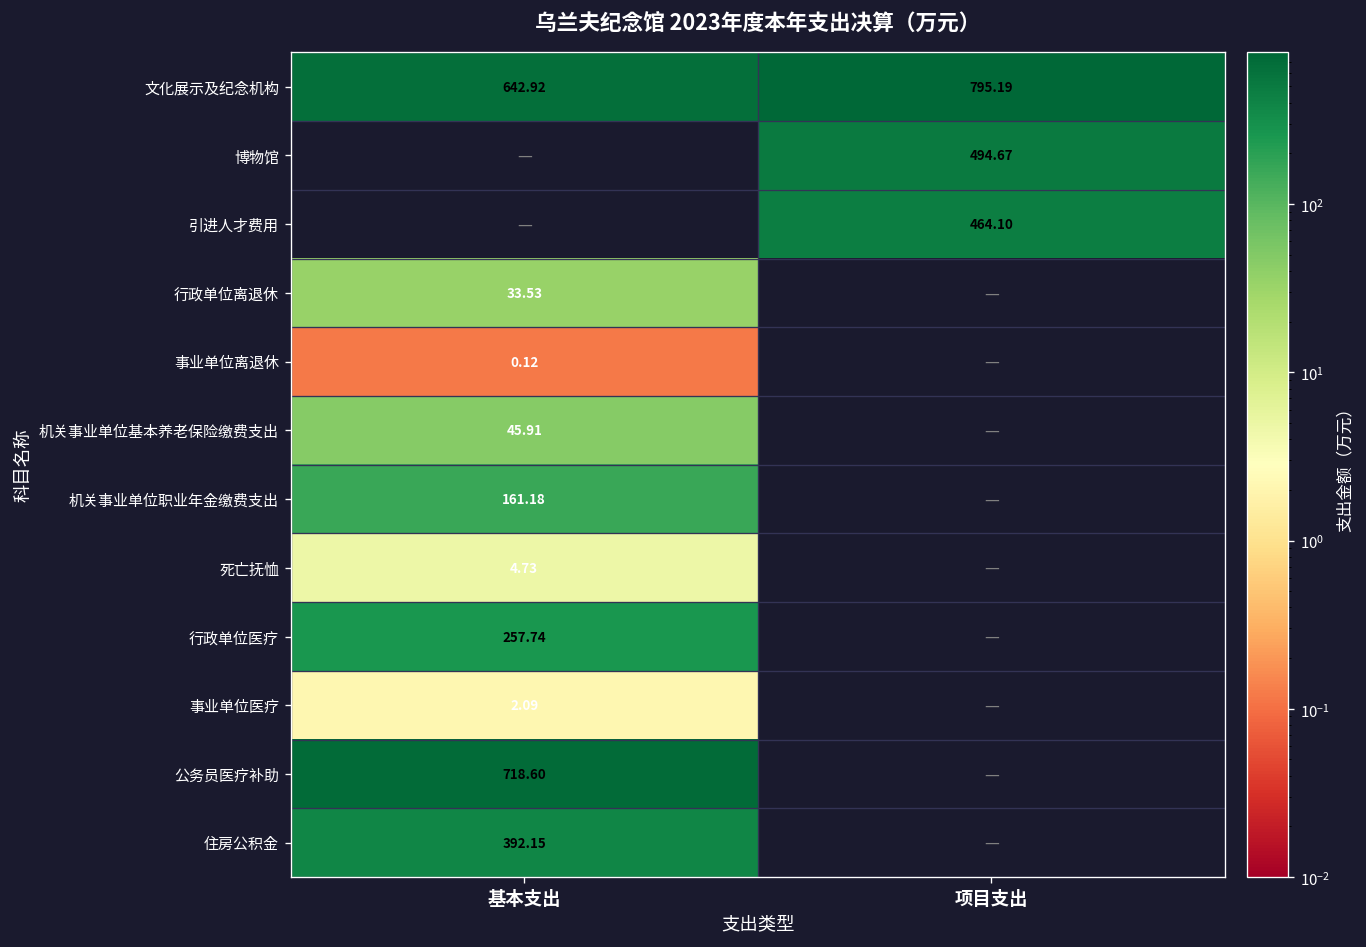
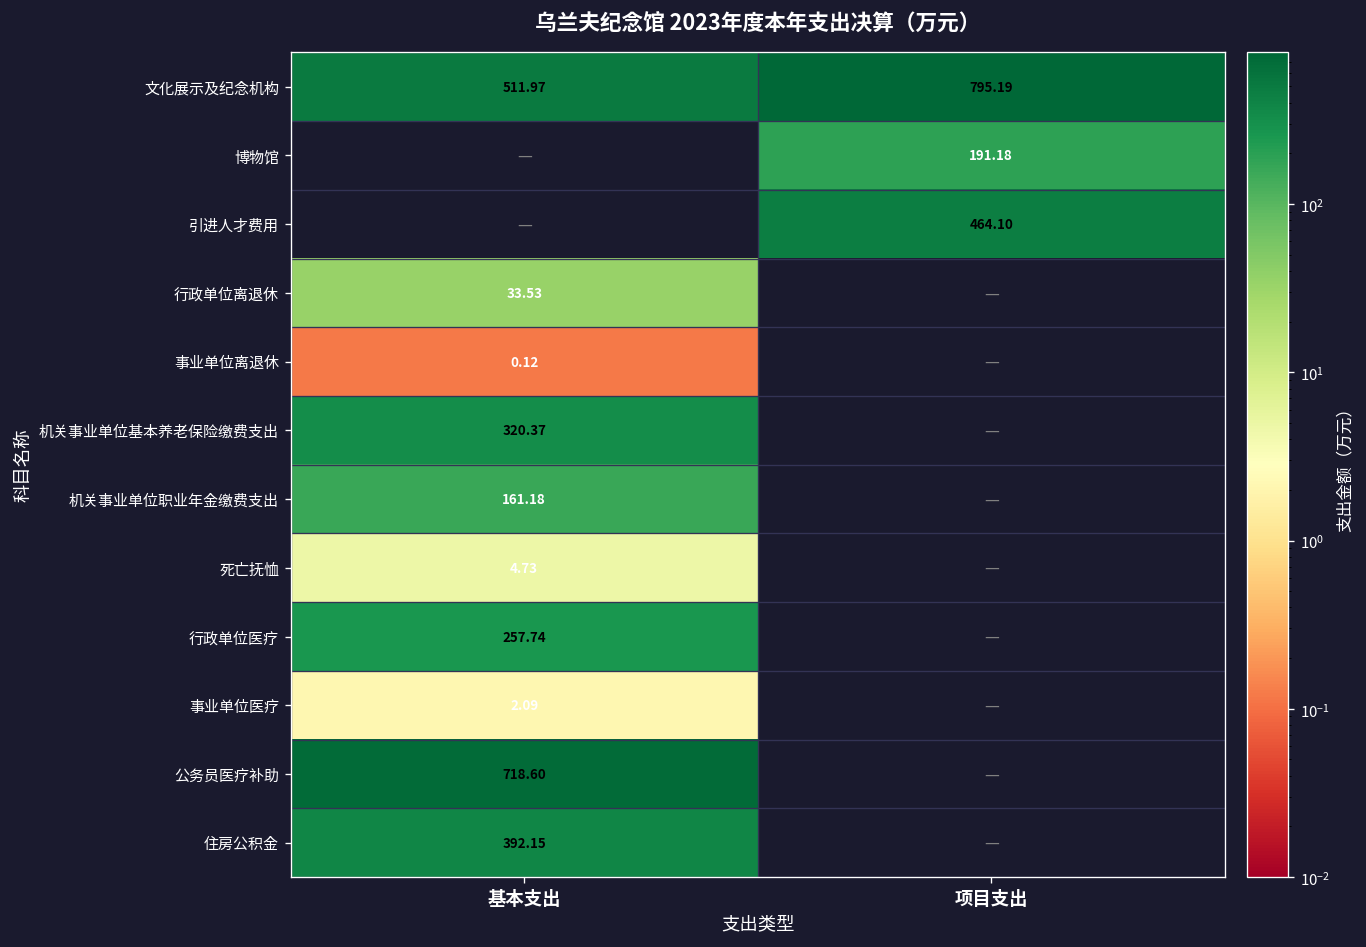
  {
    "文化展示及纪念机构": {
-     "基本支出": 642.92,
+     "基本支出": 511.97,
      "项目支出": 795.19
    },
    "博物馆": {
-     "项目支出": 494.67
+     "项目支出": 191.18
    },
    "引进人才费用": {
      "项目支出": 464.10
    },
    "行政单位离退休": {
      "基本支出": 33.53
    },
    "事业单位离退休": {
      "基本支出": 0.12
    },
    "机关事业单位基本养老保险缴费支出": {
-     "基本支出": 45.91
+     "基本支出": 320.37
    },
    "机关事业单位职业年金缴费支出": {
      "基本支出": 161.18
    },
    "死亡抚恤": {
      "基本支出": 4.73
    },
    "行政单位医疗": {
      "基本支出": 257.74
    },
    "事业单位医疗": {
      "基本支出": 2.09
    },
    "公务员医疗补助": {
      "基本支出": 718.60
    },
    "住房公积金": {
      "基本支出": 392.15
    }
  }
